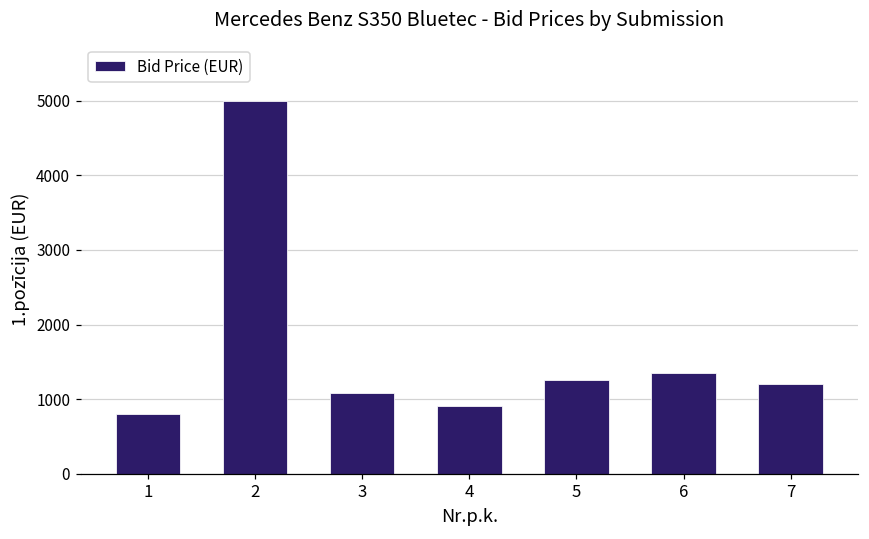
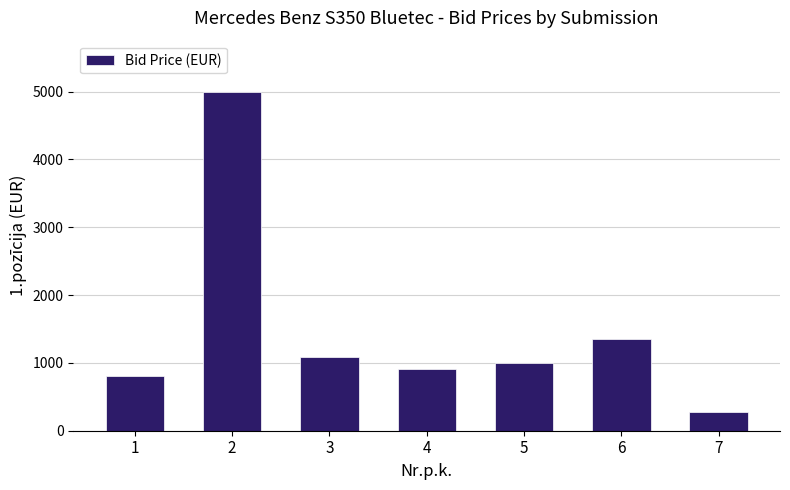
  {
    "1": 800,
    "2": 5000,
    "3": 1100,
    "4": 900,
-   "5": 1300,
+   "5": 1000,
    "6": 1400,
-   "7": 1200
+   "7": 300
  }
